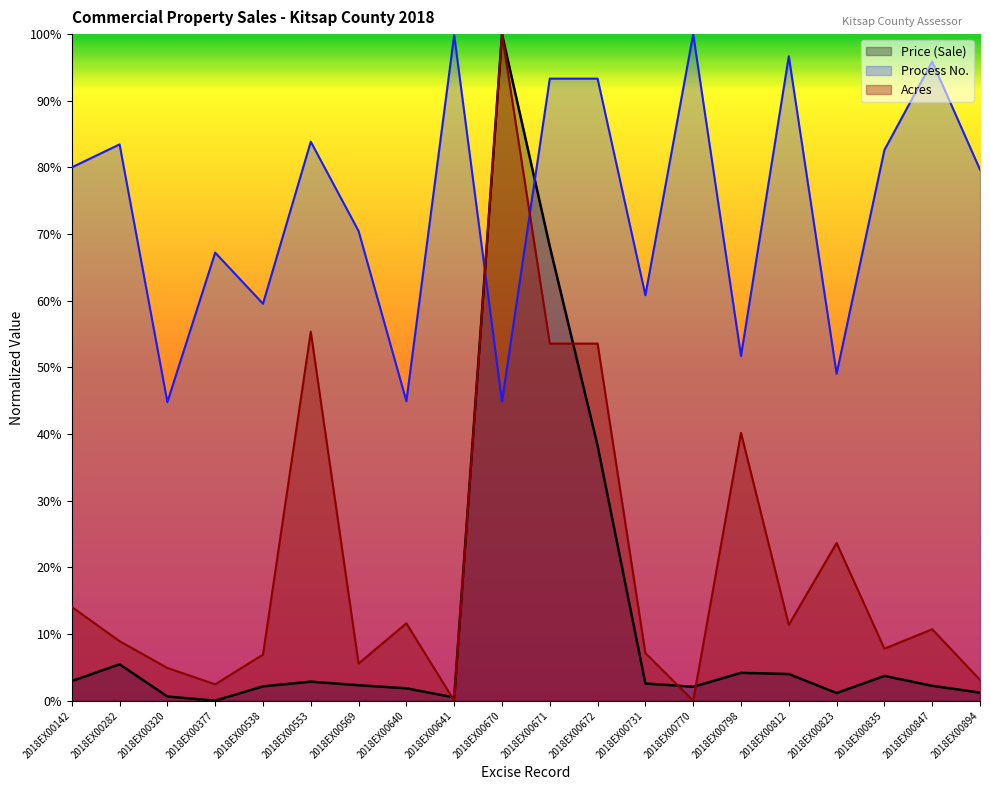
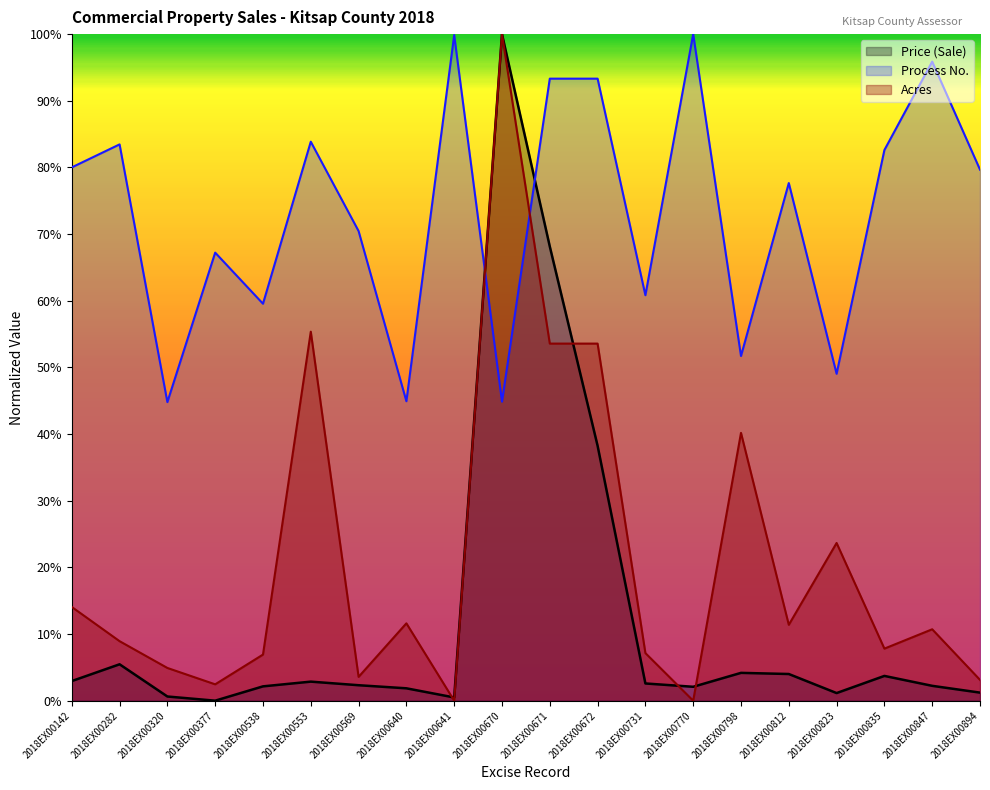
  {
    "Price (Sale)": {
      "2018EX00142": "3%",
      "2018EX00282": "5%",
      "2018EX00320": "1%",
      "2018EX00377": "0%",
      "2018EX00538": "2%",
      "2018EX00553": "3%",
      "2018EX00569": "2%",
      "2018EX00640": "2%",
      "2018EX00641": "0%",
      "2018EX00671": "68%",
      "2018EX00672": "38%",
      "2018EX00731": "3%",
      "2018EX00770": "2%",
      "2018EX00798": "4%",
      "2018EX00812": "4%",
      "2018EX00823": "1%",
      "2018EX00835": "4%",
      "2018EX00847": "2%",
      "2018EX00894": "1%"
    },
    "Process No.": {
      "2018EX00142": "80%",
      "2018EX00282": "83%",
      "2018EX00320": "45%",
      "2018EX00377": "67%",
      "2018EX00538": "60%",
      "2018EX00553": "84%",
      "2018EX00569": "70%",
      "2018EX00640": "45%",
      "2018EX00641": "100%",
      "2018EX00670": "45%",
      "2018EX00671": "93%",
      "2018EX00672": "93%",
      "2018EX00731": "61%",
      "2018EX00770": "100%",
      "2018EX00798": "52%",
-     "2018EX00812": "97%",
+     "2018EX00812": "78%",
      "2018EX00823": "49%",
      "2018EX00835": "83%",
      "2018EX00894": "80%"
    },
    "Acres": {
      "2018EX00142": "14%",
      "2018EX00282": "9%",
      "2018EX00320": "5%",
      "2018EX00377": "2%",
      "2018EX00538": "7%",
      "2018EX00553": "55%",
-     "2018EX00569": "6%",
+     "2018EX00569": "4%",
      "2018EX00640": "12%",
      "2018EX00641": "0%",
      "2018EX00671": "54%",
      "2018EX00672": "54%",
      "2018EX00731": "7%",
      "2018EX00770": "0%",
      "2018EX00798": "40%",
      "2018EX00812": "11%",
      "2018EX00823": "24%",
      "2018EX00835": "8%",
      "2018EX00847": "11%",
      "2018EX00894": "3%"
    }
  }
